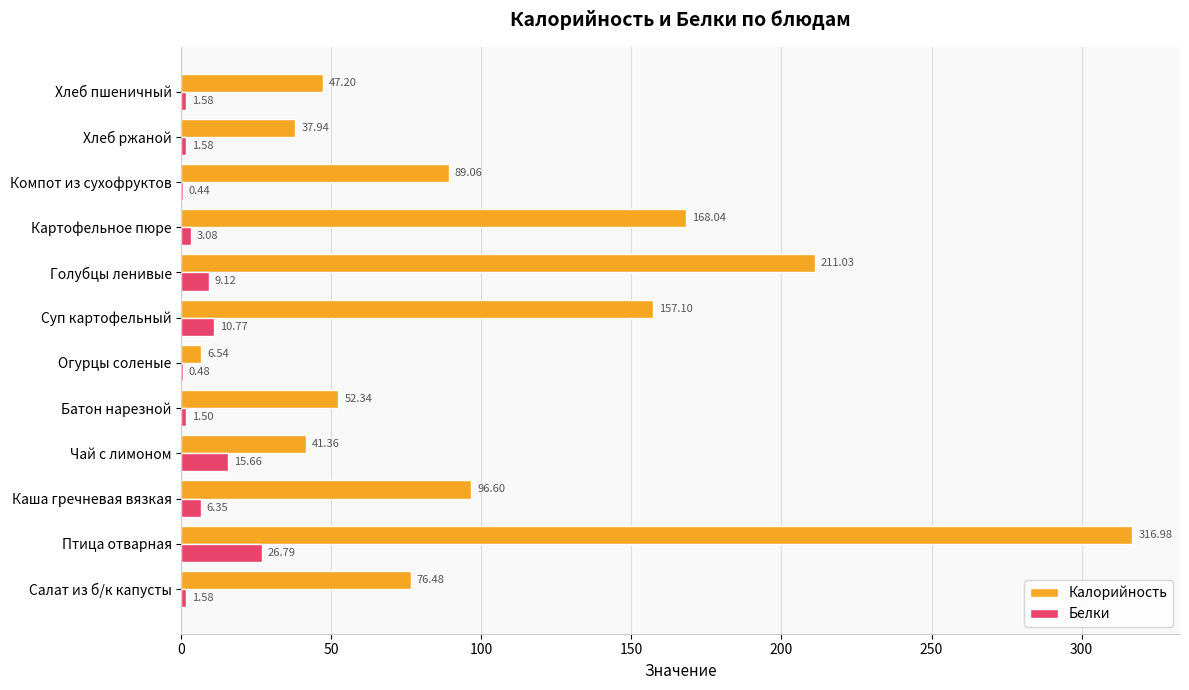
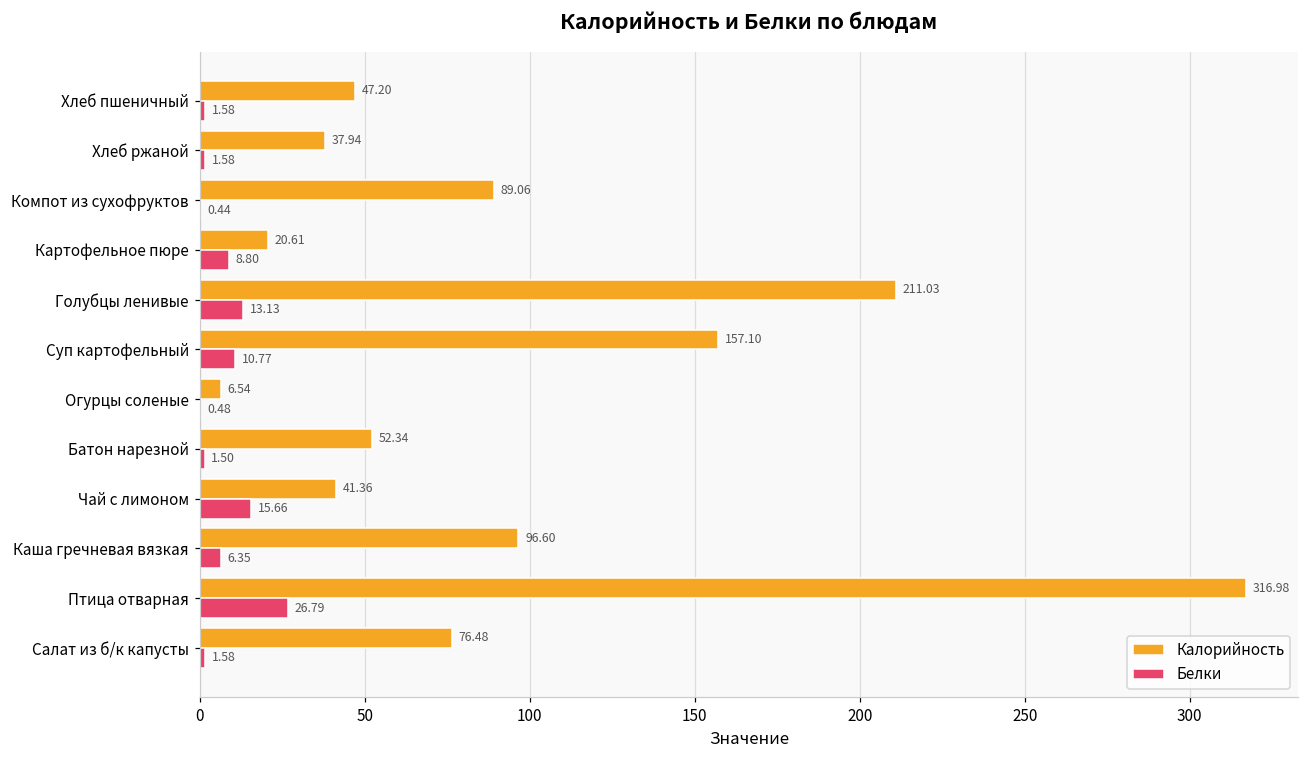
  {
    "Калорийность": {
      "Хлеб пшеничный": 47.20,
      "Хлеб ржаной": 37.94,
      "Компот из сухофруктов": 89.06,
-     "Картофельное пюре": 168.04,
+     "Картофельное пюре": 20.61,
      "Голубцы ленивые": 211.03,
      "Суп картофельный": 157.10,
      "Огурцы соленые": 6.54,
      "Батон нарезной": 52.34,
      "Чай с лимоном": 41.36,
      "Каша гречневая вязкая": 96.60,
      "Птица отварная": 316.98,
      "Салат из б/к капусты": 76.48
    },
    "Белки": {
      "Хлеб пшеничный": 1.58,
      "Хлеб ржаной": 1.58,
      "Компот из сухофруктов": 0.44,
-     "Картофельное пюре": 3.08,
-     "Голубцы ленивые": 9.12,
+     "Картофельное пюре": 8.80,
+     "Голубцы ленивые": 13.13,
      "Суп картофельный": 10.77,
      "Огурцы соленые": 0.48,
      "Батон нарезной": 1.50,
      "Чай с лимоном": 15.66,
      "Каша гречневая вязкая": 6.35,
      "Птица отварная": 26.79,
      "Салат из б/к капусты": 1.58
    }
  }
